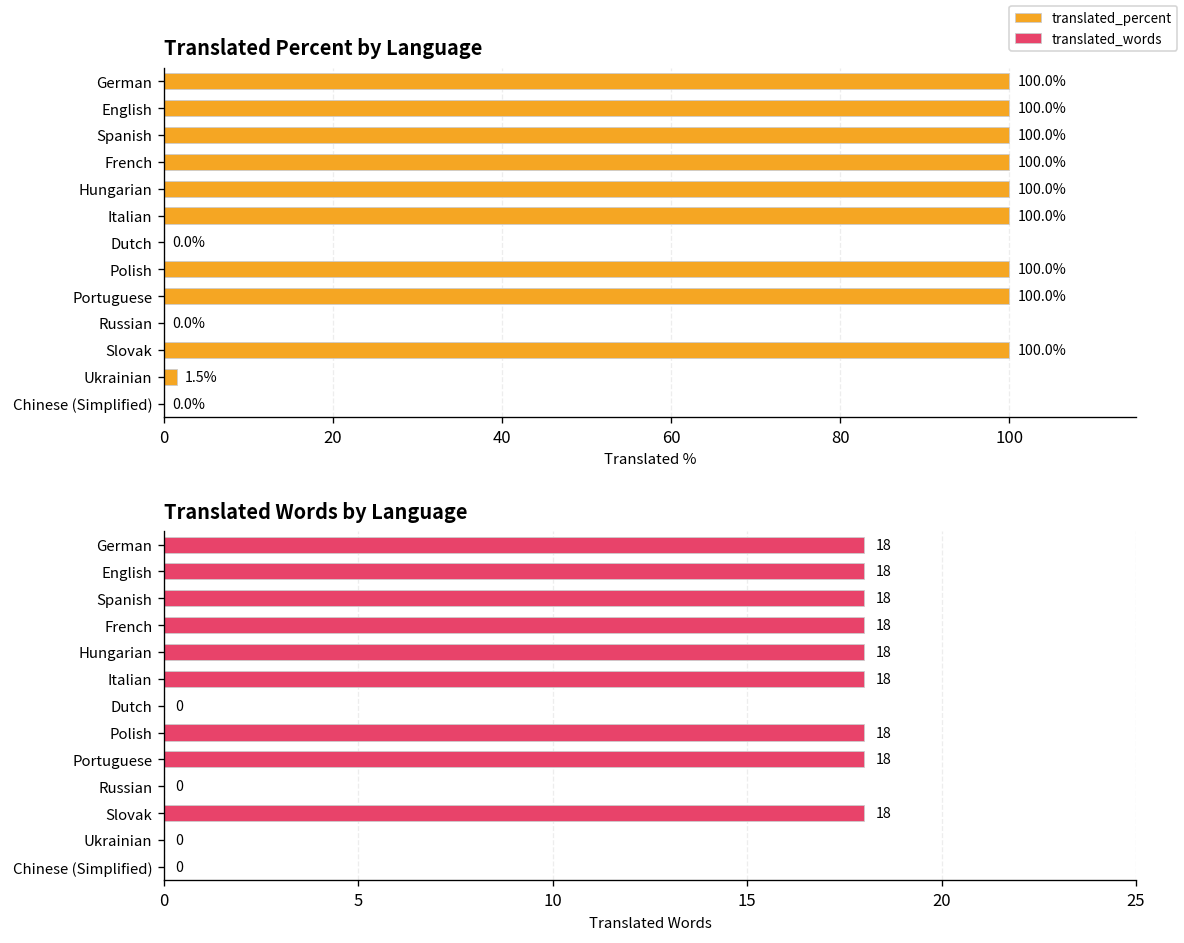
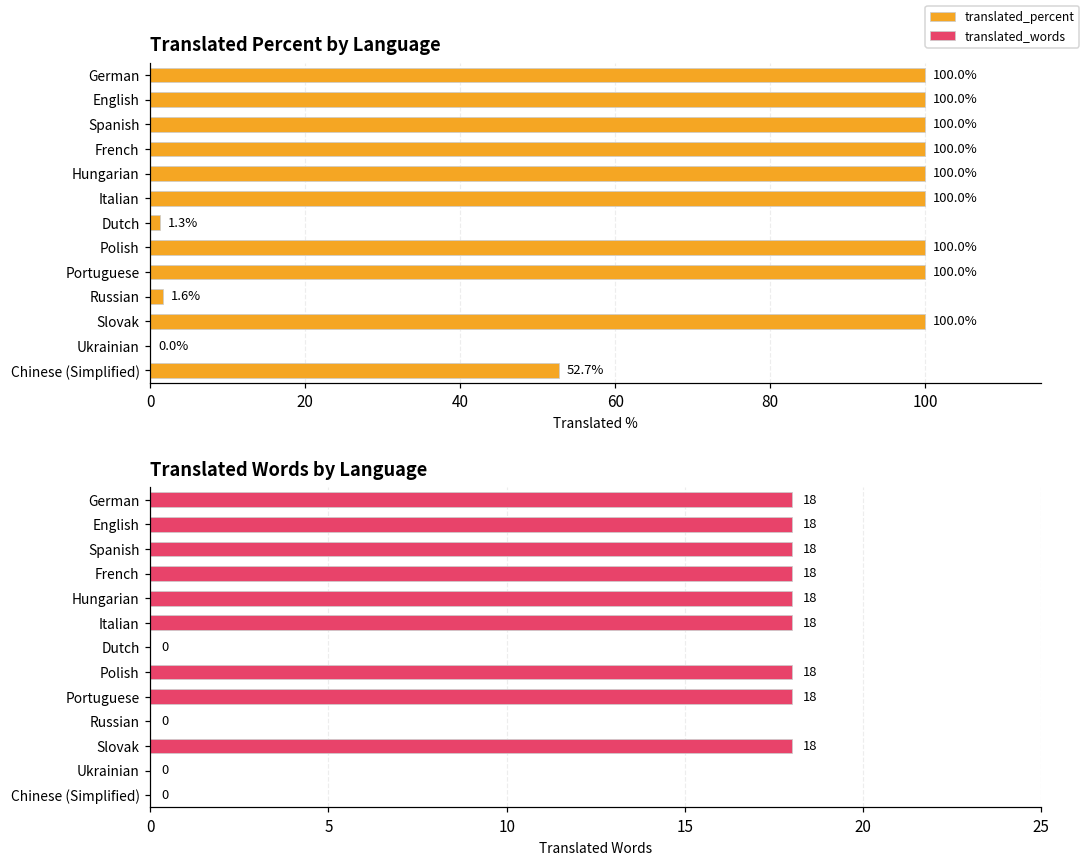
  {
    "Translated Percent by Language": {
      "German": "100.0%",
      "English": "100.0%",
      "Spanish": "100.0%",
      "French": "100.0%",
      "Hungarian": "100.0%",
      "Italian": "100.0%",
-     "Dutch": "0.0%",
+     "Dutch": "1.3%",
      "Polish": "100.0%",
      "Portuguese": "100.0%",
-     "Russian": "0.0%",
+     "Russian": "1.6%",
      "Slovak": "100.0%",
-     "Ukrainian": "1.5%",
-     "Chinese (Simplified)": "0.0%"
+     "Ukrainian": "0.0%",
+     "Chinese (Simplified)": "52.7%"
    },
    "Translated Words by Language": {
      "German": "18",
      "English": "18",
      "Spanish": "18",
      "French": "18",
      "Hungarian": "18",
      "Italian": "18",
      "Dutch": "0",
      "Polish": "18",
      "Portuguese": "18",
      "Russian": "0",
      "Slovak": "18",
      "Ukrainian": "0",
      "Chinese (Simplified)": "0"
    }
  }
